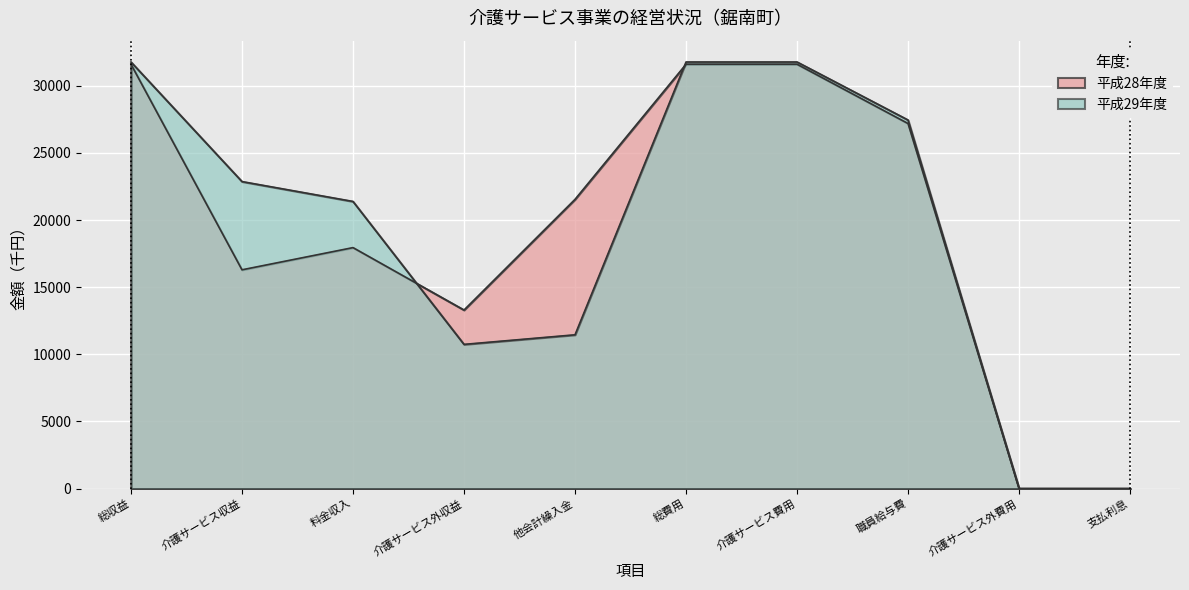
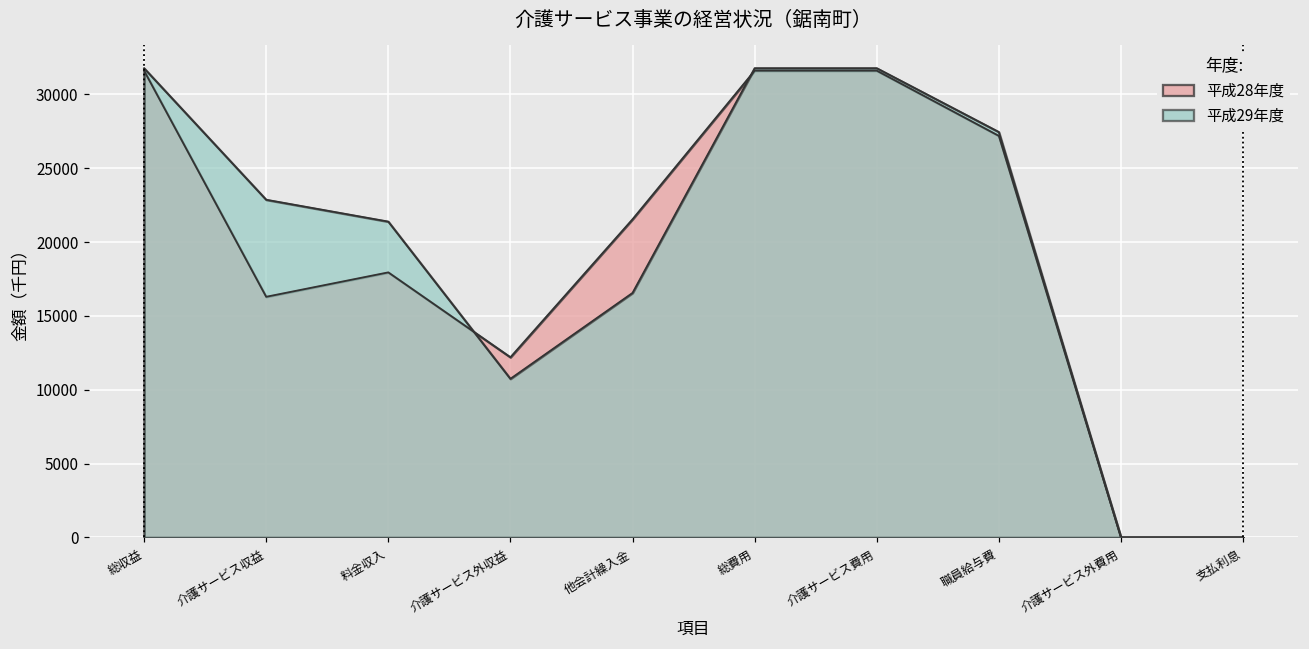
  {
    "平成28年度": {
      "介護サービス収益": 16300,
      "料金収入": 17900,
-     "介護サービス外収益": 13300,
+     "介護サービス外収益": 12200,
      "他会計繰入金": 21500,
      "職員給与費": 27200
    },
    "平成29年度": {
      "介護サービス収益": 22900,
      "料金収入": 21400,
      "介護サービス外収益": 10700,
-     "他会計繰入金": 11500,
+     "他会計繰入金": 16600,
      "職員給与費": 27500
    }
  }
